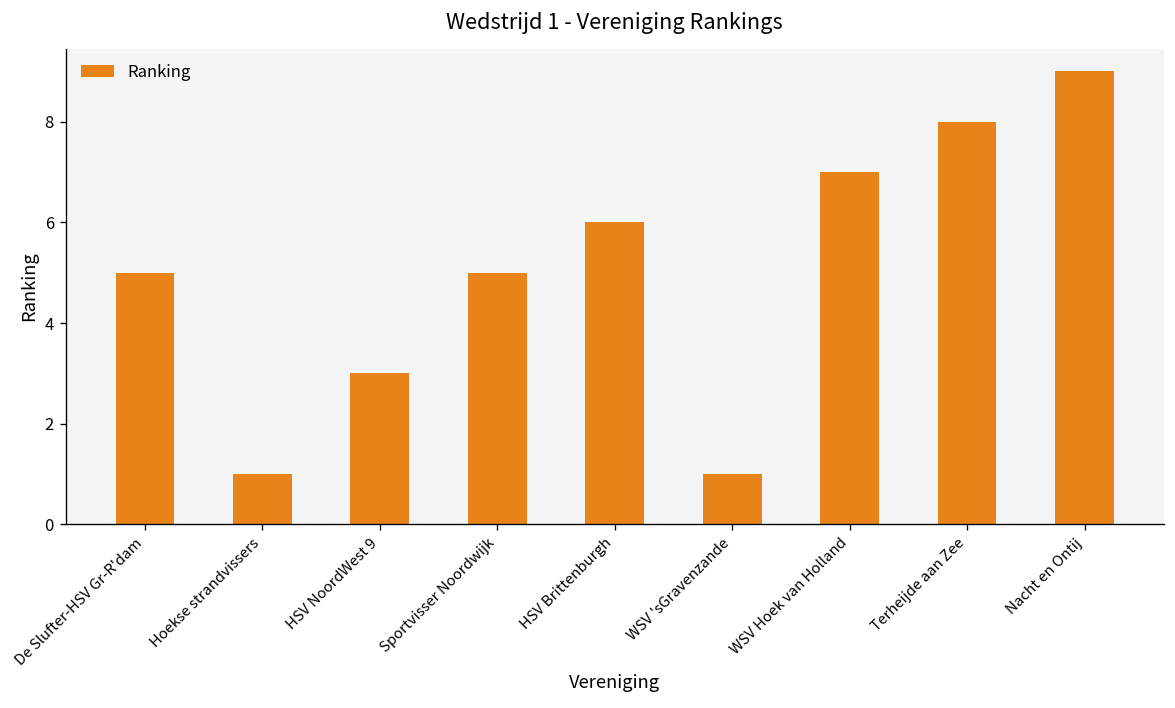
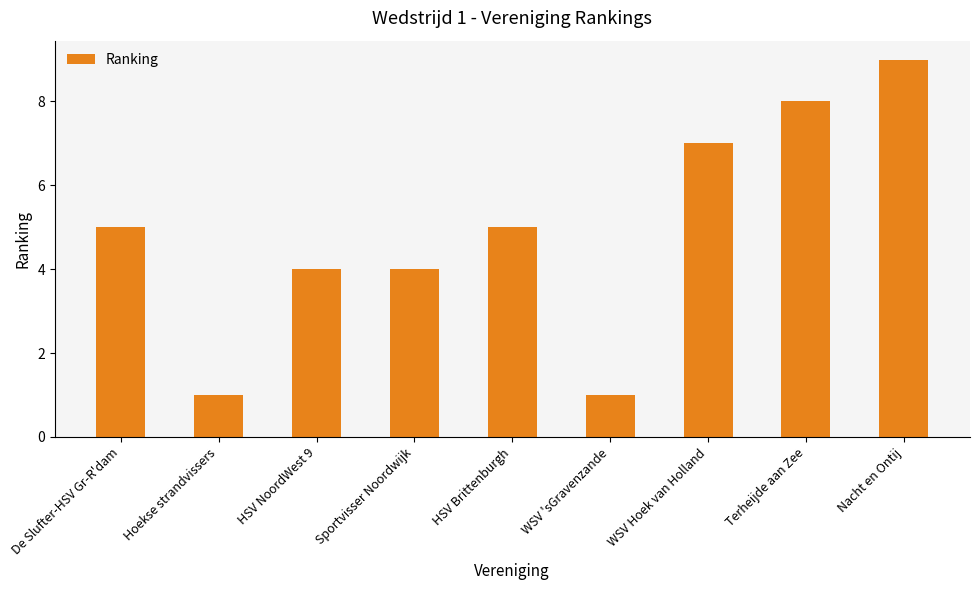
  {
    "De Slufter-HSV Gr-R'dam": 5,
    "Hoekse strandvissers": 1,
-   "HSV NoordWest 9": 3,
-   "Sportvisser Noordwijk": 5,
-   "HSV Brittenburgh": 6,
+   "HSV NoordWest 9": 4,
+   "Sportvisser Noordwijk": 4,
+   "HSV Brittenburgh": 5,
    "WSV 'sGravenzande": 1,
    "WSV Hoek van Holland": 7,
    "Terheijde aan Zee": 8,
    "Nacht en Ontij": 9
  }
